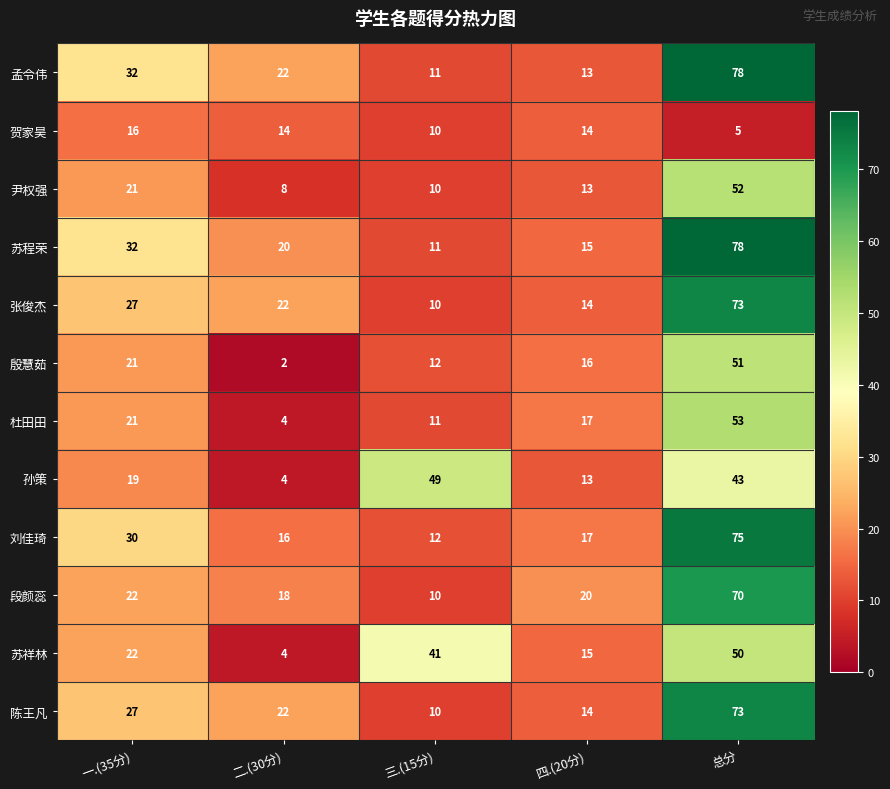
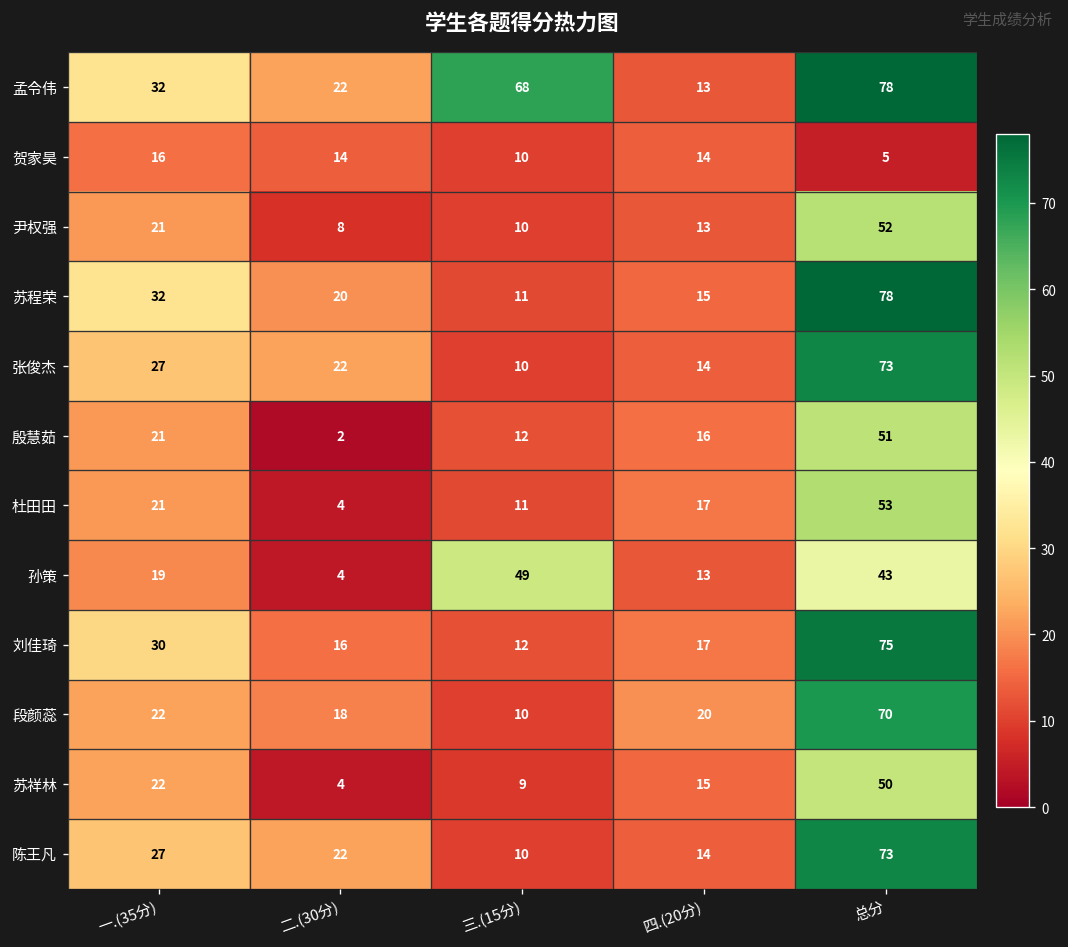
  {
    "孟令伟": {
      "一.(35分)": 32,
      "二.(30分)": 22,
-     "三.(15分)": 11,
+     "三.(15分)": 68,
      "四.(20分)": 13,
      "总分": 78
    },
    "贺家昊": {
      "一.(35分)": 16,
      "二.(30分)": 14,
      "三.(15分)": 10,
      "四.(20分)": 14,
      "总分": 5
    },
    "尹权强": {
      "一.(35分)": 21,
      "二.(30分)": 8,
      "三.(15分)": 10,
      "四.(20分)": 13,
      "总分": 52
    },
    "苏程荣": {
      "一.(35分)": 32,
      "二.(30分)": 20,
      "三.(15分)": 11,
      "四.(20分)": 15,
      "总分": 78
    },
    "张俊杰": {
      "一.(35分)": 27,
      "二.(30分)": 22,
      "三.(15分)": 10,
      "四.(20分)": 14,
      "总分": 73
    },
    "殷慧茹": {
      "一.(35分)": 21,
      "二.(30分)": 2,
      "三.(15分)": 12,
      "四.(20分)": 16,
      "总分": 51
    },
    "杜田田": {
      "一.(35分)": 21,
      "二.(30分)": 4,
      "三.(15分)": 11,
      "四.(20分)": 17,
      "总分": 53
    },
    "孙策": {
      "一.(35分)": 19,
      "二.(30分)": 4,
      "三.(15分)": 49,
      "四.(20分)": 13,
      "总分": 43
    },
    "刘佳琦": {
      "一.(35分)": 30,
      "二.(30分)": 16,
      "三.(15分)": 12,
      "四.(20分)": 17,
      "总分": 75
    },
    "段颜蕊": {
      "一.(35分)": 22,
      "二.(30分)": 18,
      "三.(15分)": 10,
      "四.(20分)": 20,
      "总分": 70
    },
    "苏祥林": {
      "一.(35分)": 22,
      "二.(30分)": 4,
-     "三.(15分)": 41,
+     "三.(15分)": 9,
      "四.(20分)": 15,
      "总分": 50
    },
    "陈王凡": {
      "一.(35分)": 27,
      "二.(30分)": 22,
      "三.(15分)": 10,
      "四.(20分)": 14,
      "总分": 73
    }
  }
